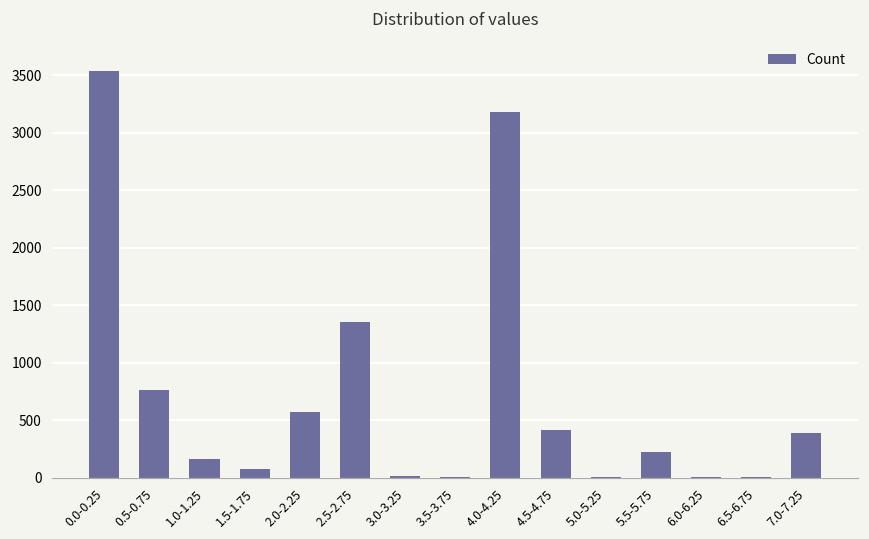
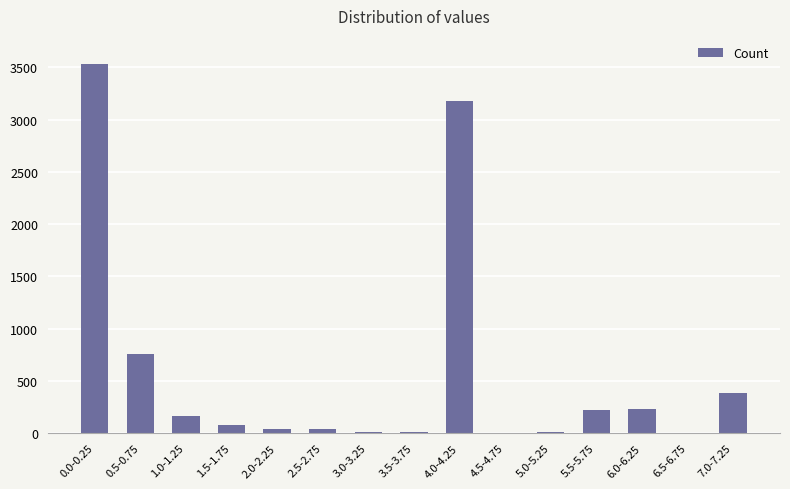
  {
    "0.0-0.25": 3530,
    "0.5-0.75": 760,
    "1.0-1.25": 160,
    "1.5-1.75": 70,
-   "2.0-2.25": 570,
-   "2.5-2.75": 1350,
+   "2.0-2.25": 40,
+   "2.5-2.75": 40,
    "4.0-4.25": 3180,
-   "4.5-4.75": 410,
+   "4.5-4.75": 0,
    "5.5-5.75": 220,
-   "6.0-6.25": 0,
+   "6.0-6.25": 230,
    "7.0-7.25": 390
  }
